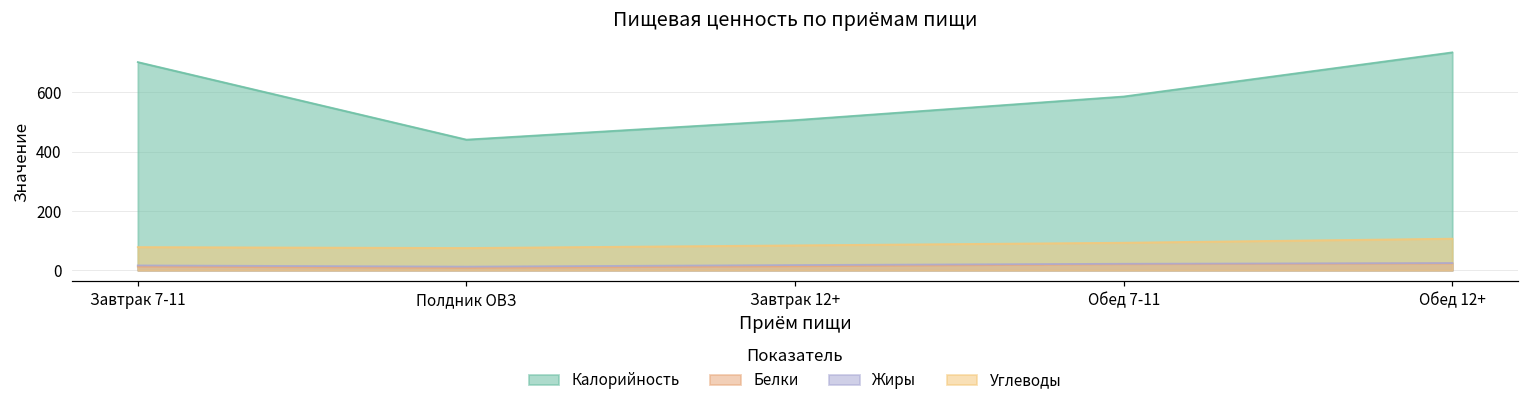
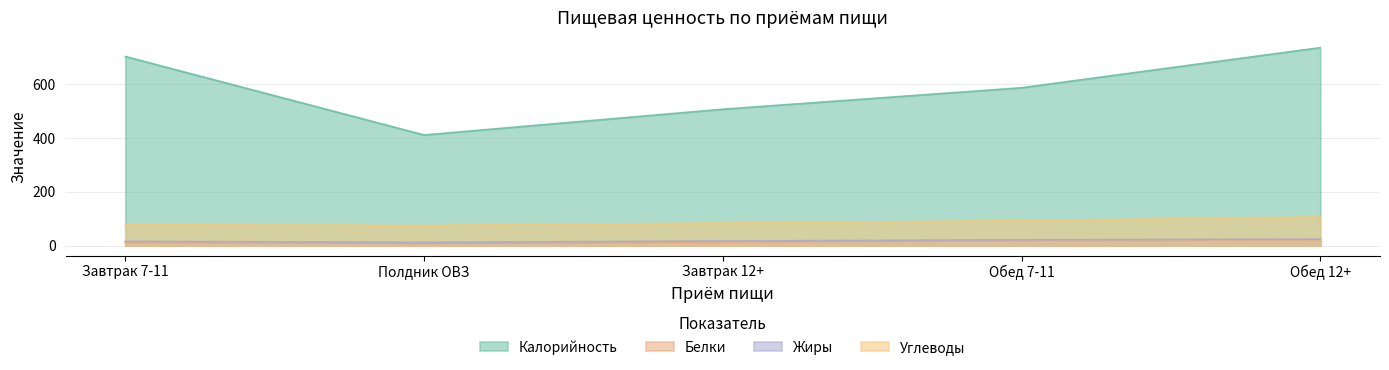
  {
    "Калорийность": {
      "Завтрак 7-11": 700,
-     "Полдник ОВЗ": 440,
+     "Полдник ОВЗ": 410,
      "Завтрак 12+": 510,
      "Обед 7-11": 590,
      "Обед 12+": 740
    }
  }
